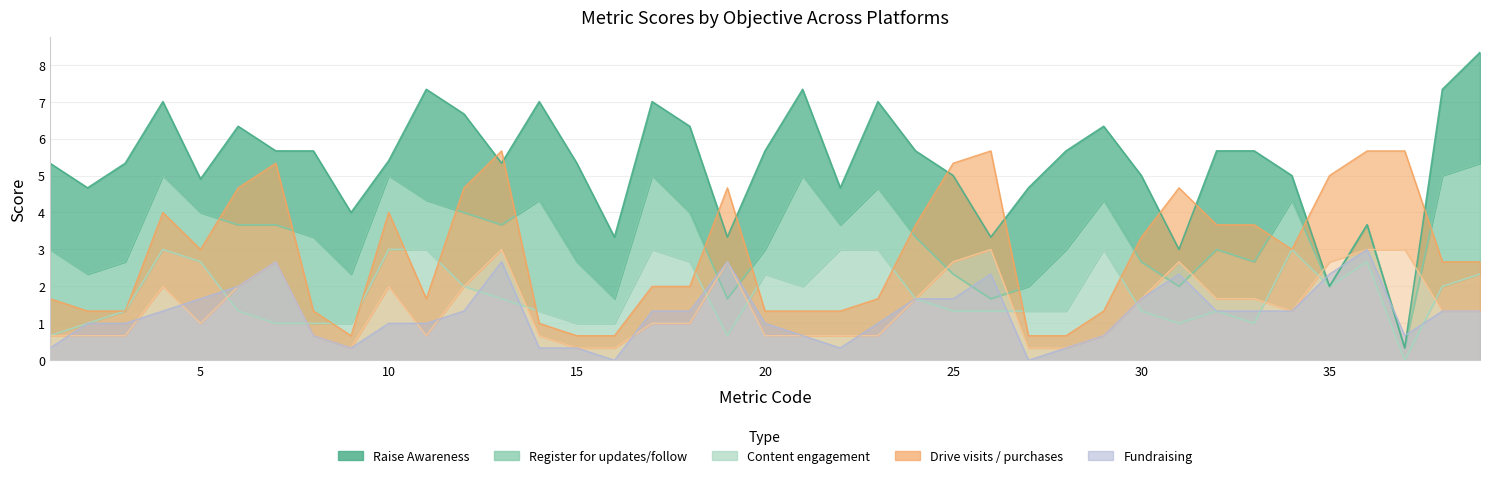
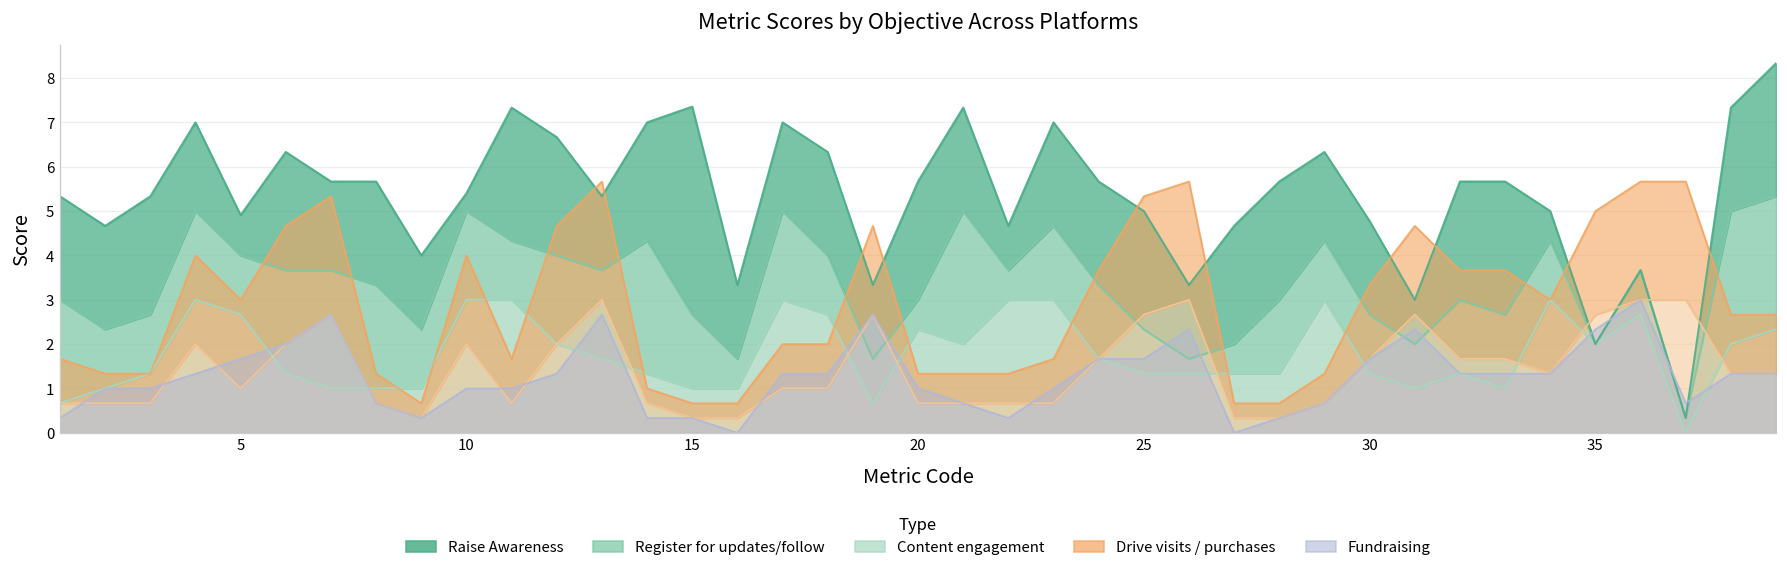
  {
    "Raise Awareness": {
      "5": 0.9,
      "10": 0.4,
-     "15": 2.7,
+     "15": 4.7,
      "20": 2.7,
      "25": 2.7,
-     "30": 2.3
+     "30": 2.1
    }
  }
